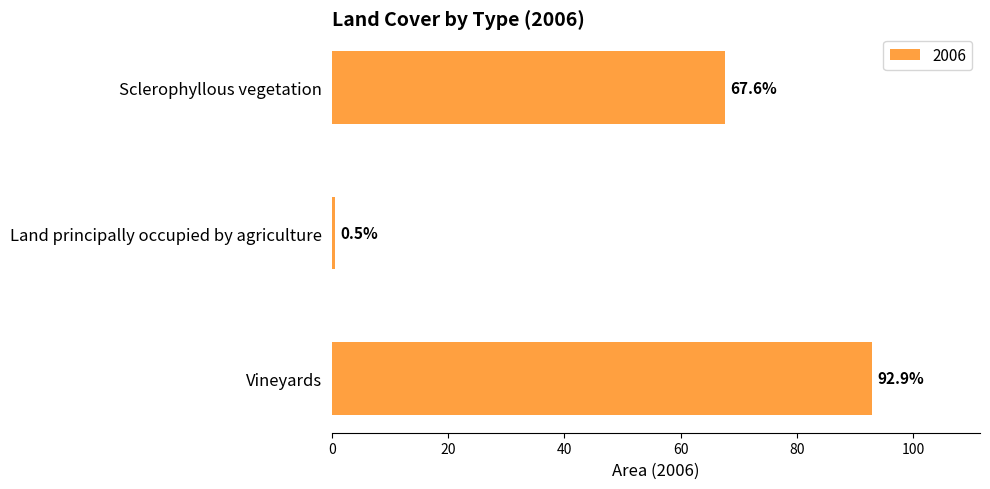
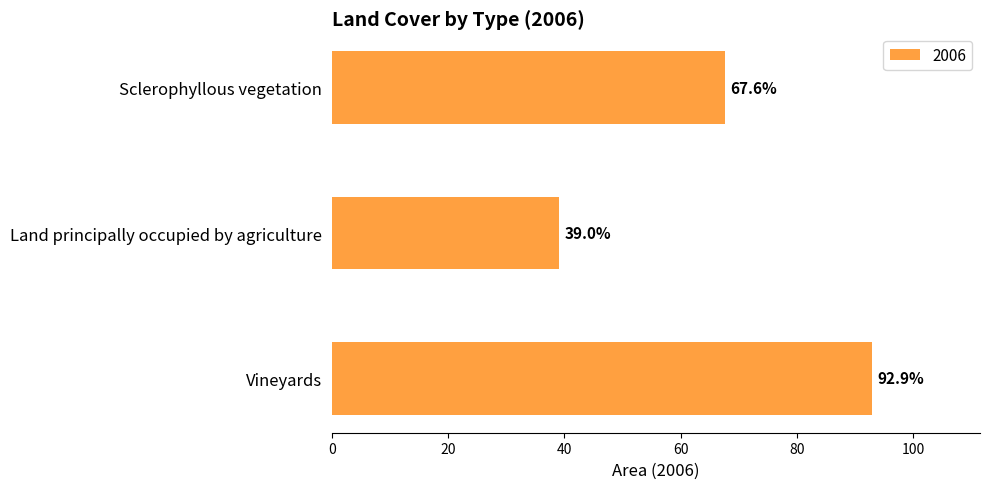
  {
    "Sclerophyllous vegetation": "67.6%",
-   "Land principally occupied by agriculture": "0.5%",
+   "Land principally occupied by agriculture": "39.0%",
    "Vineyards": "92.9%"
  }
